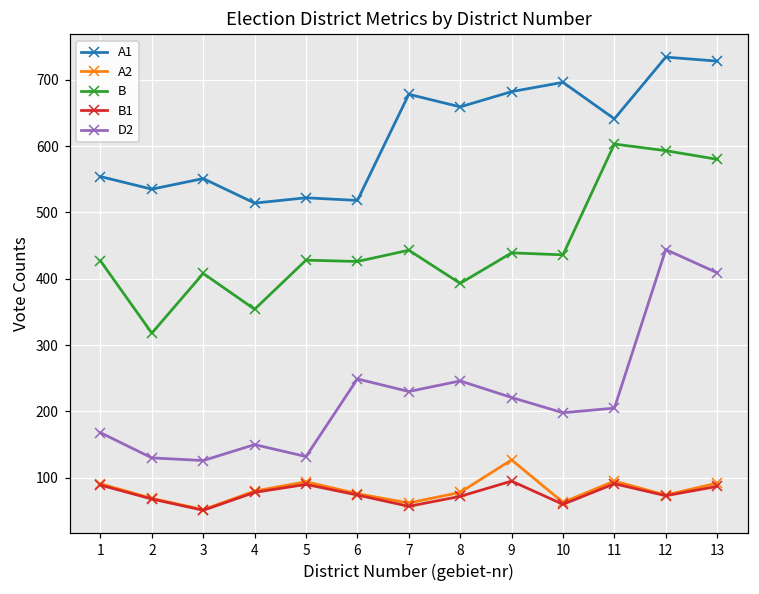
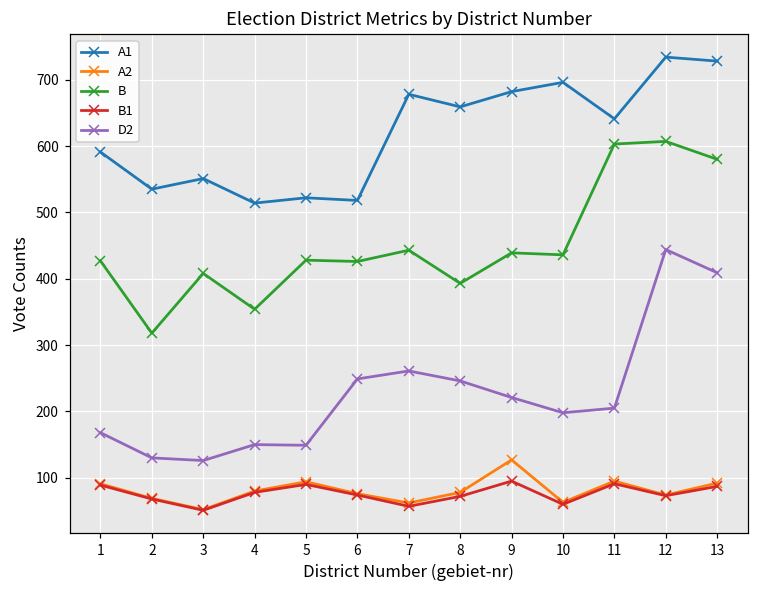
  {
    "A1": {
-     "1": 550,
+     "1": 590,
      "2": 540,
      "3": 550,
      "4": 510,
      "5": 520,
      "6": 520,
      "7": 680,
      "8": 660,
      "9": 680,
      "10": 700,
      "11": 640,
      "12": 730,
      "13": 730
    },
    "A2": {
      "7": 60,
      "8": 80,
      "9": 130,
      "13": 90
    },
    "B": {
      "1": 430,
      "2": 320,
      "3": 410,
      "4": 350,
      "5": 430,
      "6": 430,
      "7": 440,
      "8": 390,
      "9": 440,
      "10": 440,
      "11": 600,
-     "12": 590,
+     "12": 610,
      "13": 580
    },
    "B1": {
      "7": 60,
      "8": 70,
      "9": 100,
      "13": 90
    },
    "D2": {
      "1": 170,
      "2": 130,
      "3": 130,
      "4": 150,
-     "5": 130,
+     "5": 150,
      "6": 250,
-     "7": 230,
+     "7": 260,
      "8": 250,
      "9": 220,
      "10": 200,
      "11": 210,
      "12": 440,
      "13": 410
    }
  }
